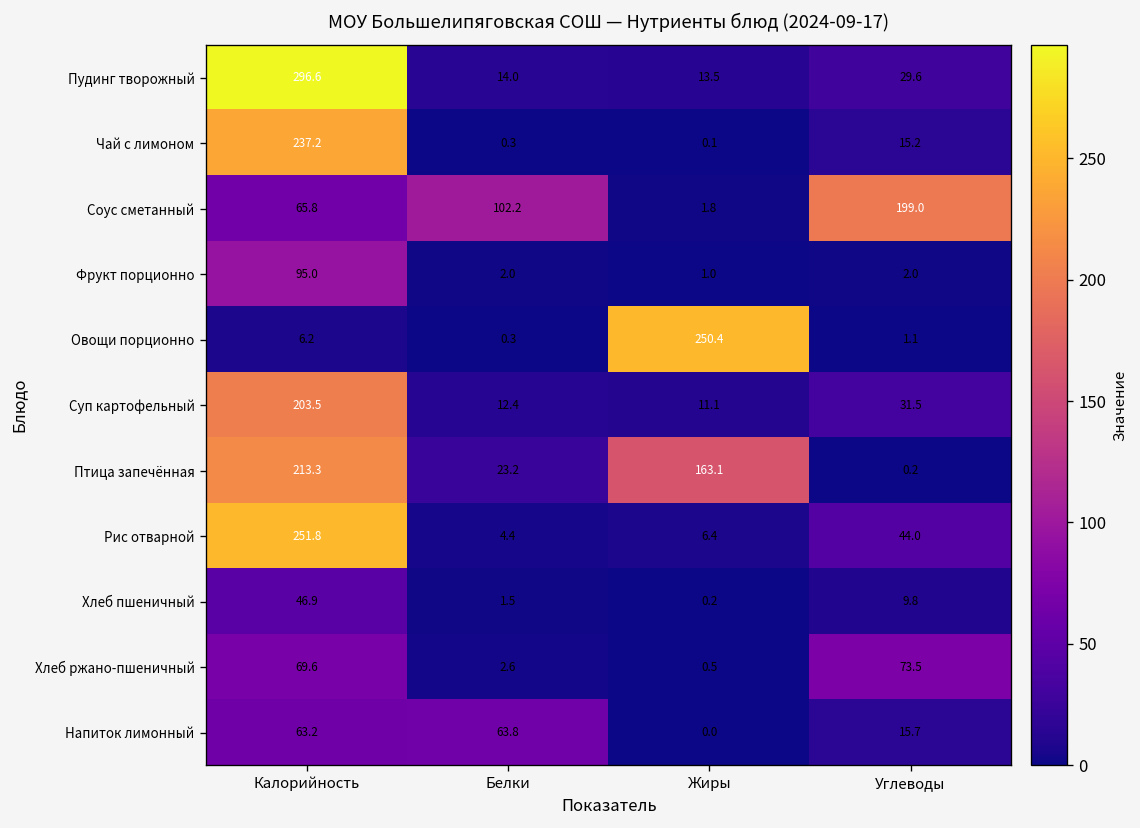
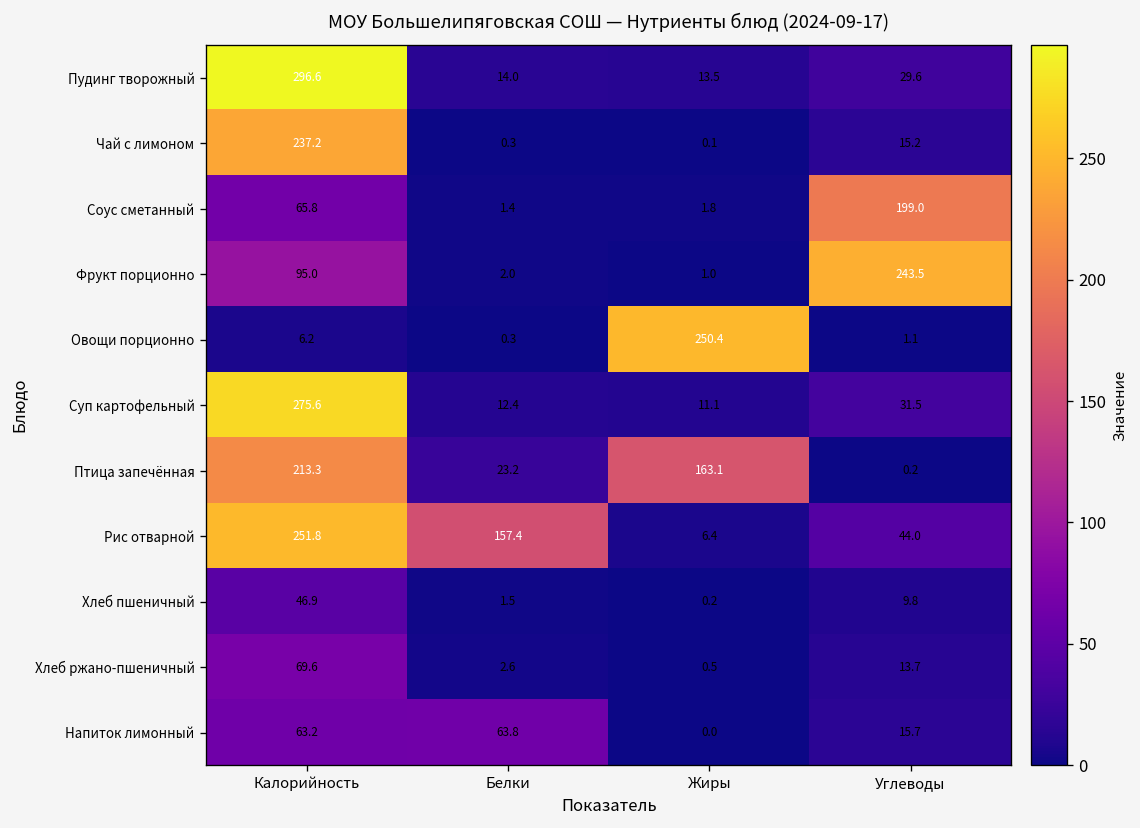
  {
    "Пудинг творожный": {
      "Калорийность": 296.6,
      "Белки": 14.0,
      "Жиры": 13.5,
      "Углеводы": 29.6
    },
    "Чай с лимоном": {
      "Калорийность": 237.2,
      "Белки": 0.3,
      "Жиры": 0.1,
      "Углеводы": 15.2
    },
    "Соус сметанный": {
      "Калорийность": 65.8,
-     "Белки": 102.2,
+     "Белки": 1.4,
      "Жиры": 1.8,
      "Углеводы": 199.0
    },
    "Фрукт порционно": {
      "Калорийность": 95.0,
      "Белки": 2.0,
      "Жиры": 1.0,
-     "Углеводы": 2.0
+     "Углеводы": 243.5
    },
    "Овощи порционно": {
      "Калорийность": 6.2,
      "Белки": 0.3,
      "Жиры": 250.4,
      "Углеводы": 1.1
    },
    "Суп картофельный": {
-     "Калорийность": 203.5,
+     "Калорийность": 275.6,
      "Белки": 12.4,
      "Жиры": 11.1,
      "Углеводы": 31.5
    },
    "Птица запечённая": {
      "Калорийность": 213.3,
      "Белки": 23.2,
      "Жиры": 163.1,
      "Углеводы": 0.2
    },
    "Рис отварной": {
      "Калорийность": 251.8,
-     "Белки": 4.4,
+     "Белки": 157.4,
      "Жиры": 6.4,
      "Углеводы": 44.0
    },
    "Хлеб пшеничный": {
      "Калорийность": 46.9,
      "Белки": 1.5,
      "Жиры": 0.2,
      "Углеводы": 9.8
    },
    "Хлеб ржано-пшеничный": {
      "Калорийность": 69.6,
      "Белки": 2.6,
      "Жиры": 0.5,
-     "Углеводы": 73.5
+     "Углеводы": 13.7
    },
    "Напиток лимонный": {
      "Калорийность": 63.2,
      "Белки": 63.8,
      "Жиры": 0.0,
      "Углеводы": 15.7
    }
  }
